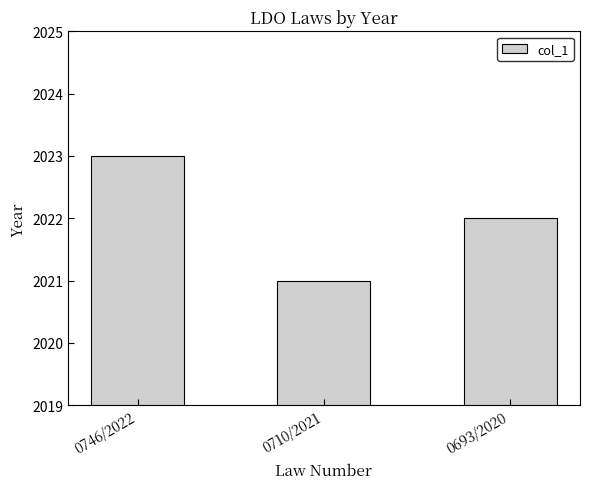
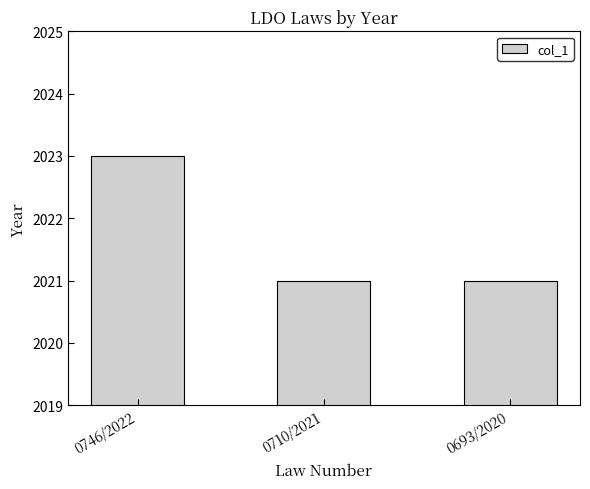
  {
    "0746/2022": 2023,
    "0710/2021": 2021,
-   "0693/2020": 2022
+   "0693/2020": 2021
  }
